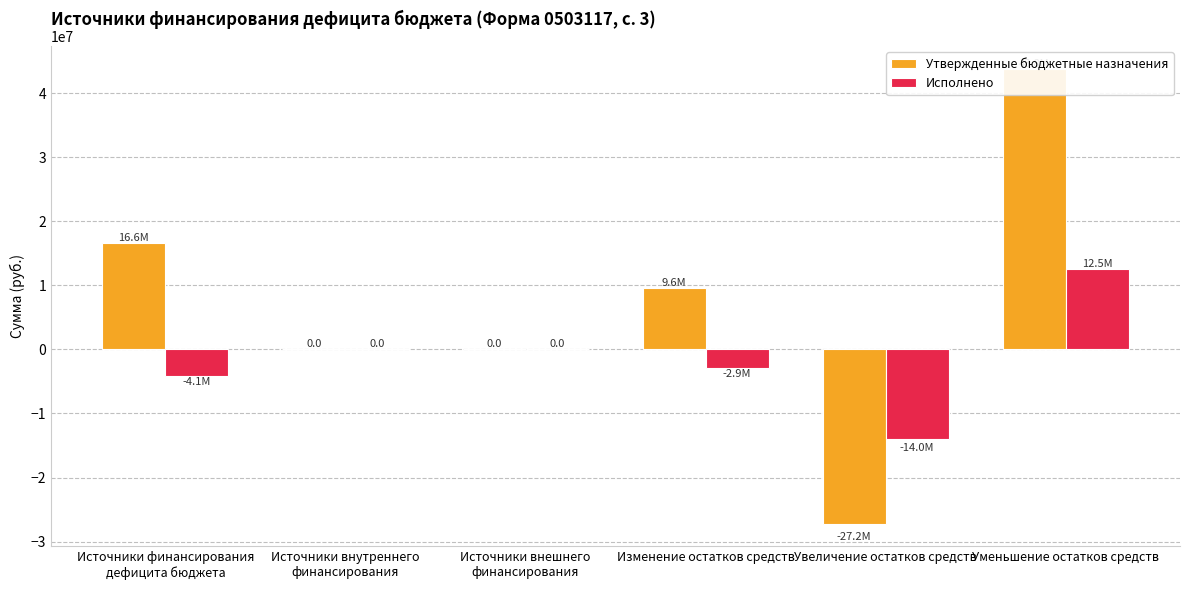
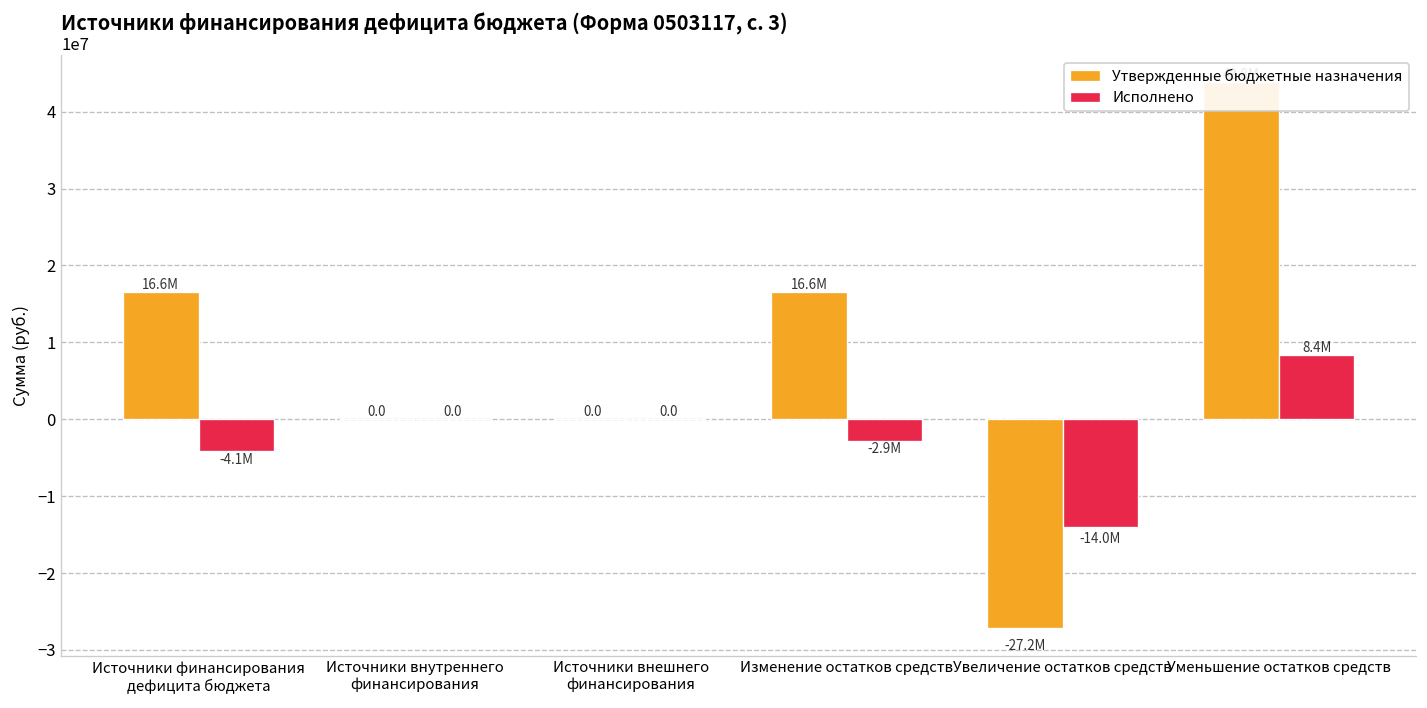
  {
    "Утвержденные бюджетные назначения": {
      "Источники финансирования дефицита бюджета": "16.6M",
      "Источники внутреннего финансирования": "0.0",
      "Источники внешнего финансирования": "0.0",
-     "Изменение остатков средств": "9.6M",
+     "Изменение остатков средств": "16.6M",
      "Увеличение остатков средств": "-27.2M"
    },
    "Исполнено": {
      "Источники финансирования дефицита бюджета": "-4.1M",
      "Источники внутреннего финансирования": "0.0",
      "Источники внешнего финансирования": "0.0",
      "Изменение остатков средств": "-2.9M",
      "Увеличение остатков средств": "-14.0M",
-     "Уменьшение остатков средств": "12.5M"
+     "Уменьшение остатков средств": "8.4M"
    }
  }
